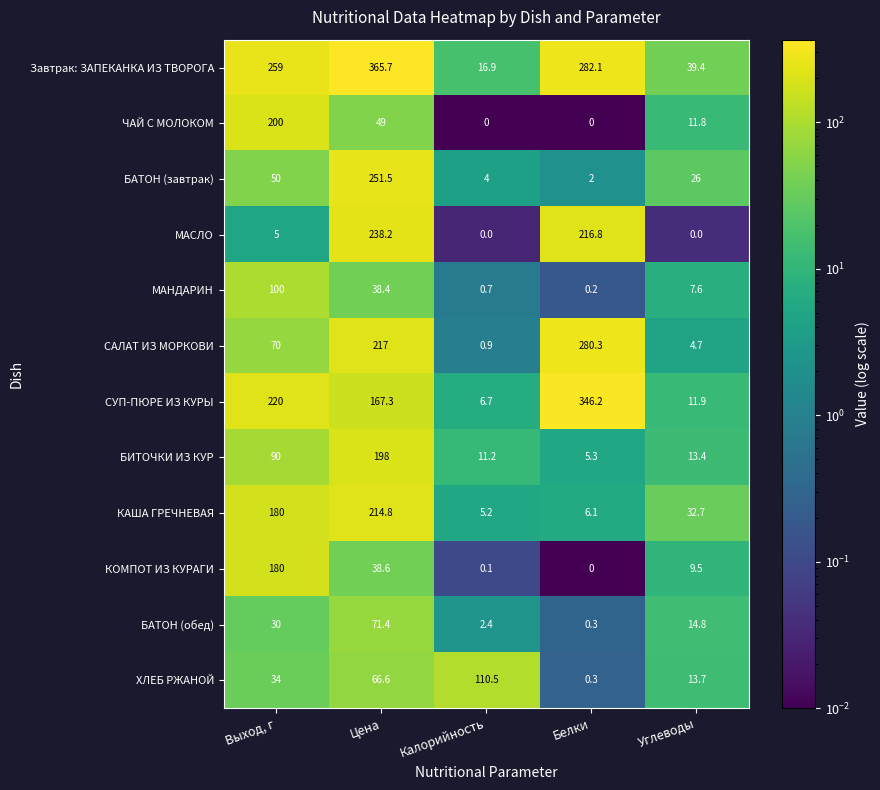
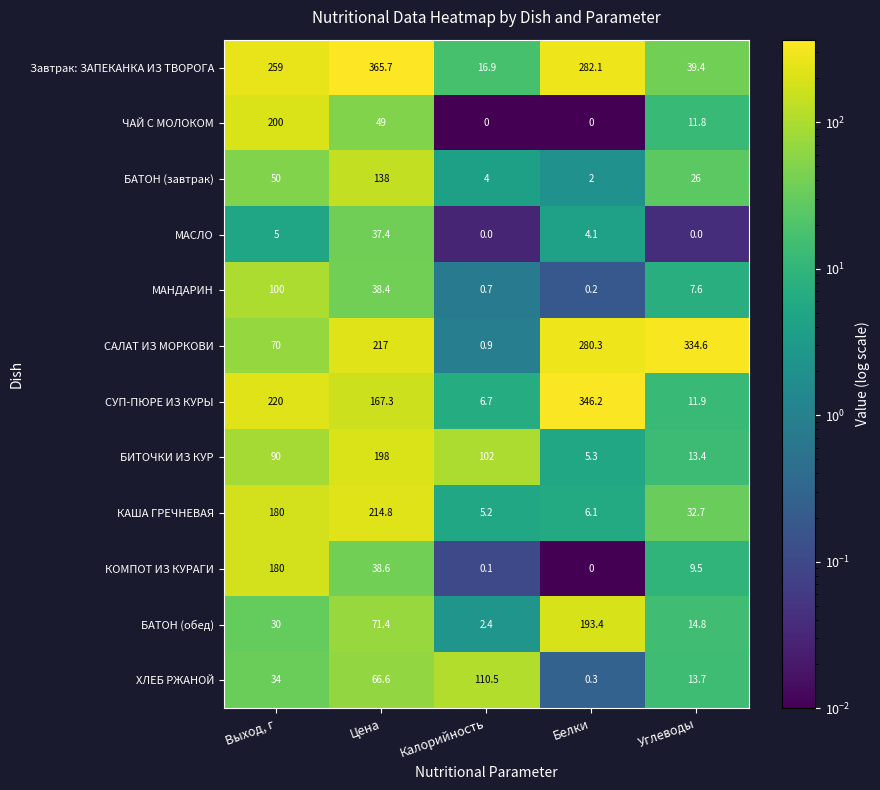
  {
    "Завтрак: ЗАПЕКАНКА ИЗ ТВОРОГА": {
      "Выход, г": 259,
      "Цена": 365.7,
      "Калорийность": 16.9,
      "Белки": 282.1,
      "Углеводы": 39.4
    },
    "ЧАЙ С МОЛОКОМ": {
      "Выход, г": 200,
      "Цена": 49,
      "Калорийность": 0,
      "Белки": 0,
      "Углеводы": 11.8
    },
    "БАТОН (завтрак)": {
      "Выход, г": 50,
-     "Цена": 251.5,
+     "Цена": 138,
      "Калорийность": 4,
      "Белки": 2,
      "Углеводы": 26
    },
    "МАСЛО": {
      "Выход, г": 5,
-     "Цена": 238.2,
+     "Цена": 37.4,
      "Калорийность": 0.0,
-     "Белки": 216.8,
+     "Белки": 4.1,
      "Углеводы": 0.0
    },
    "МАНДАРИН": {
      "Выход, г": 100,
      "Цена": 38.4,
      "Калорийность": 0.7,
      "Белки": 0.2,
      "Углеводы": 7.6
    },
    "САЛАТ ИЗ МОРКОВИ": {
      "Выход, г": 70,
      "Цена": 217,
      "Калорийность": 0.9,
      "Белки": 280.3,
-     "Углеводы": 4.7
+     "Углеводы": 334.6
    },
    "СУП-ПЮРЕ ИЗ КУРЫ": {
      "Выход, г": 220,
      "Цена": 167.3,
      "Калорийность": 6.7,
      "Белки": 346.2,
      "Углеводы": 11.9
    },
    "БИТОЧКИ ИЗ КУР": {
      "Выход, г": 90,
      "Цена": 198,
-     "Калорийность": 11.2,
+     "Калорийность": 102,
      "Белки": 5.3,
      "Углеводы": 13.4
    },
    "КАША ГРЕЧНЕВАЯ": {
      "Выход, г": 180,
      "Цена": 214.8,
      "Калорийность": 5.2,
      "Белки": 6.1,
      "Углеводы": 32.7
    },
    "КОМПОТ ИЗ КУРАГИ": {
      "Выход, г": 180,
      "Цена": 38.6,
      "Калорийность": 0.1,
      "Белки": 0,
      "Углеводы": 9.5
    },
    "БАТОН (обед)": {
      "Выход, г": 30,
      "Цена": 71.4,
      "Калорийность": 2.4,
-     "Белки": 0.3,
+     "Белки": 193.4,
      "Углеводы": 14.8
    },
    "ХЛЕБ РЖАНОЙ": {
      "Выход, г": 34,
      "Цена": 66.6,
      "Калорийность": 110.5,
      "Белки": 0.3,
      "Углеводы": 13.7
    }
  }
